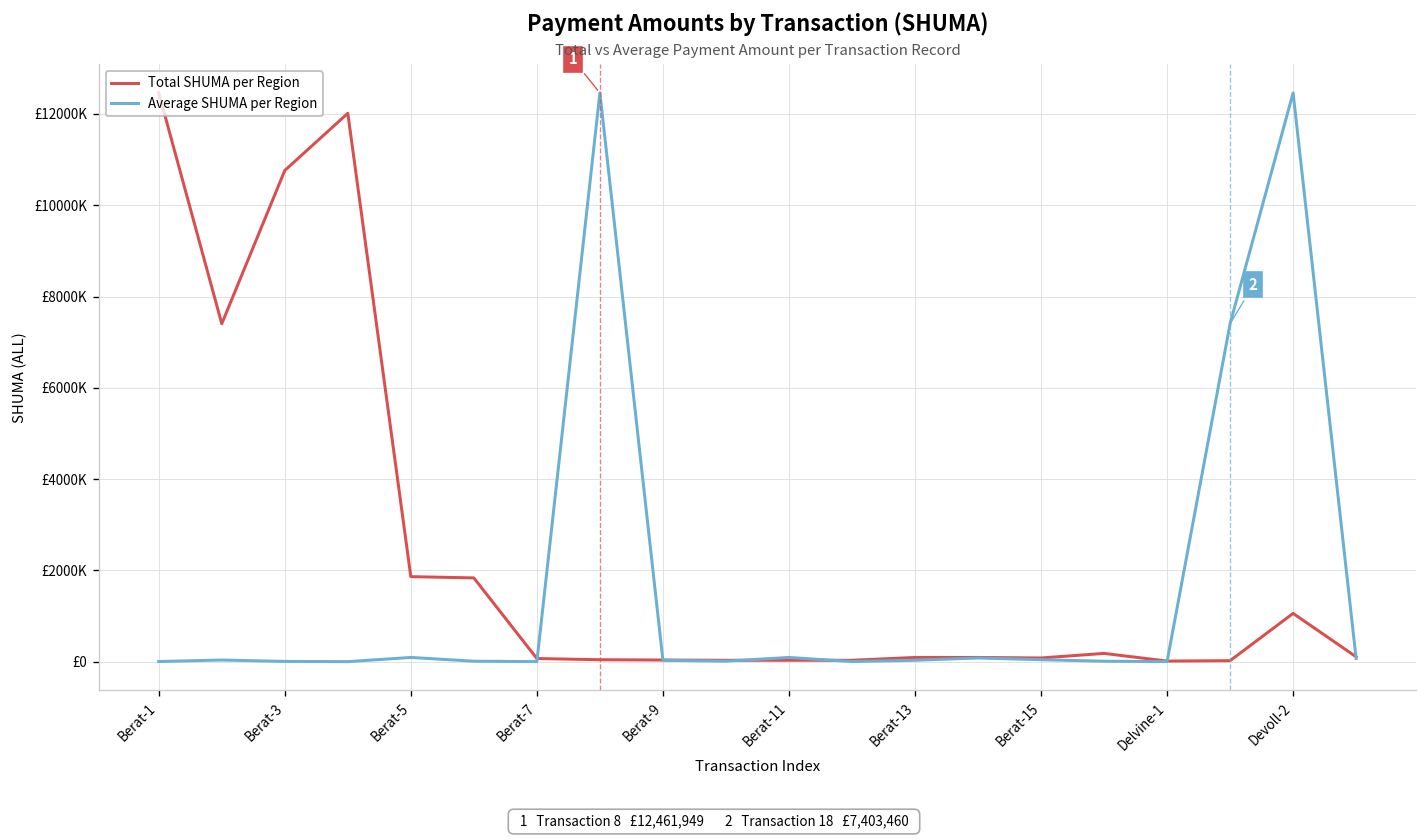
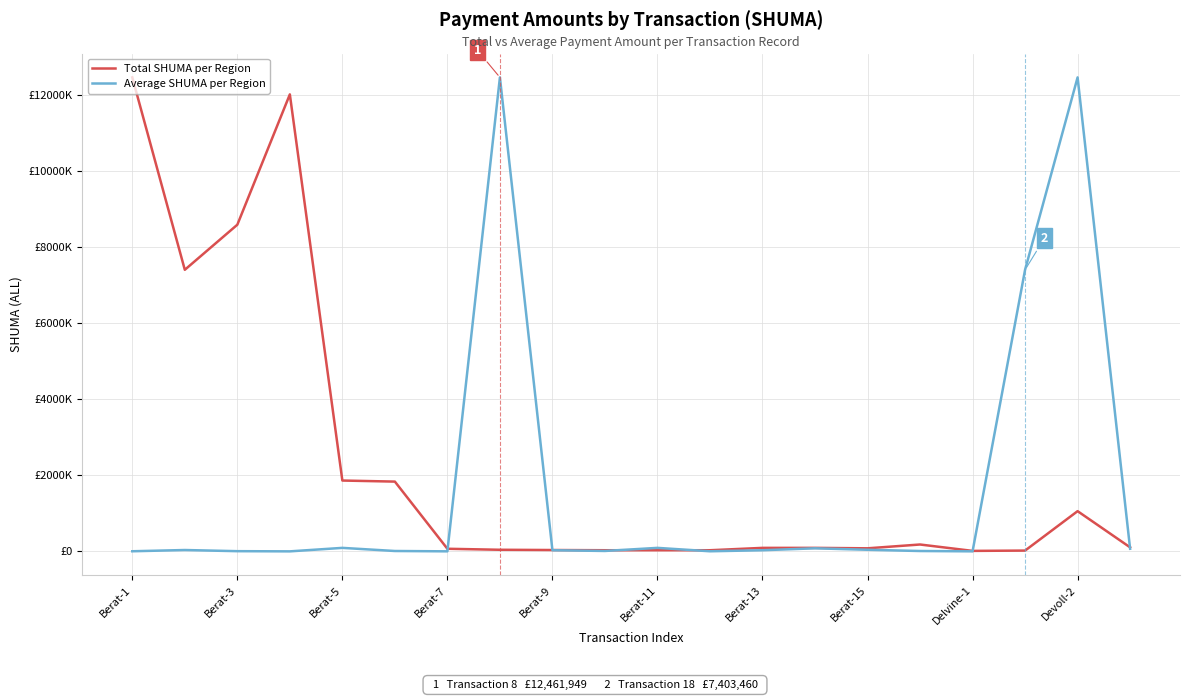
  {
    "Total SHUMA per Region": {
-     "Berat-3": "£10800000",
+     "Berat-3": "£8600000",
      "Berat-5": "£1900000",
      "Berat-7": "£100000",
      "Devoll-2": "£1100000"
    },
    "Average SHUMA per Region": {
      "Berat-1": "£0",
      "Berat-3": "£0",
      "Berat-5": "£100000",
      "Berat-7": "£0",
      "Devoll-2": "£12500000"
    }
  }
